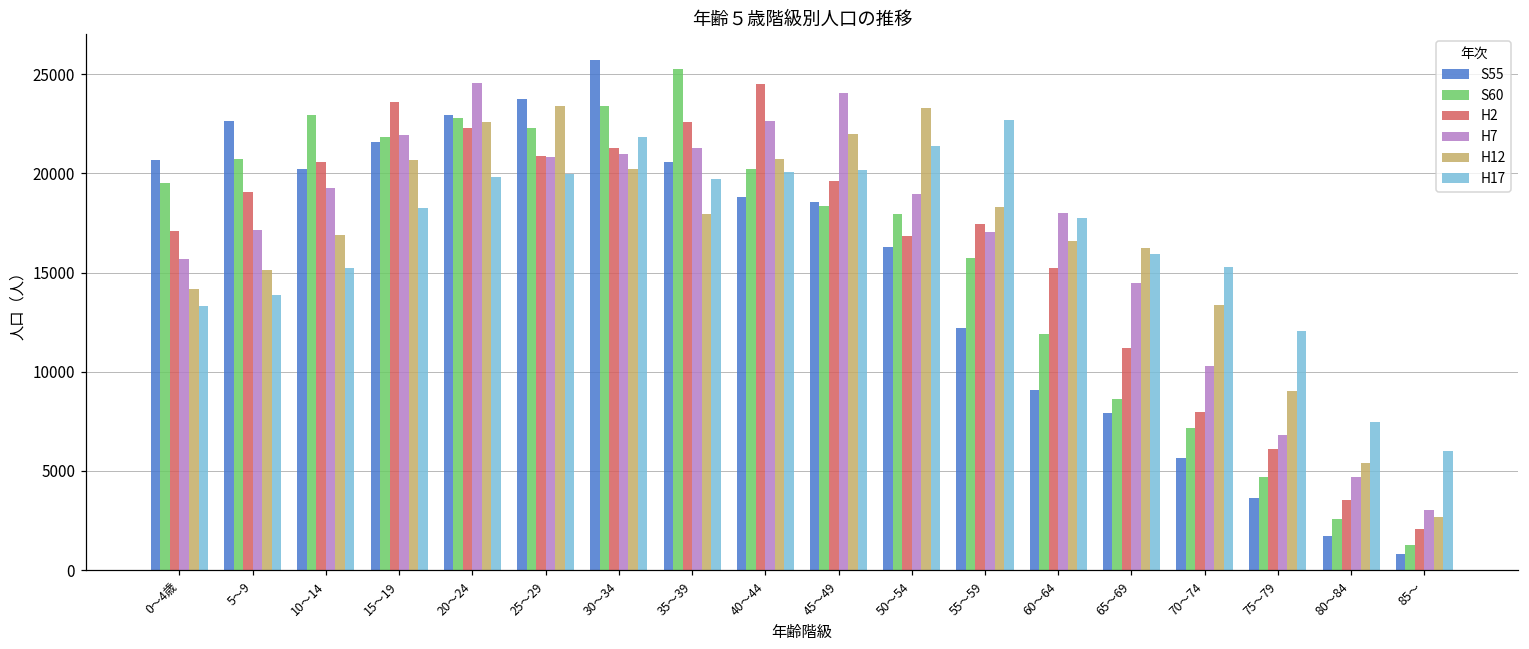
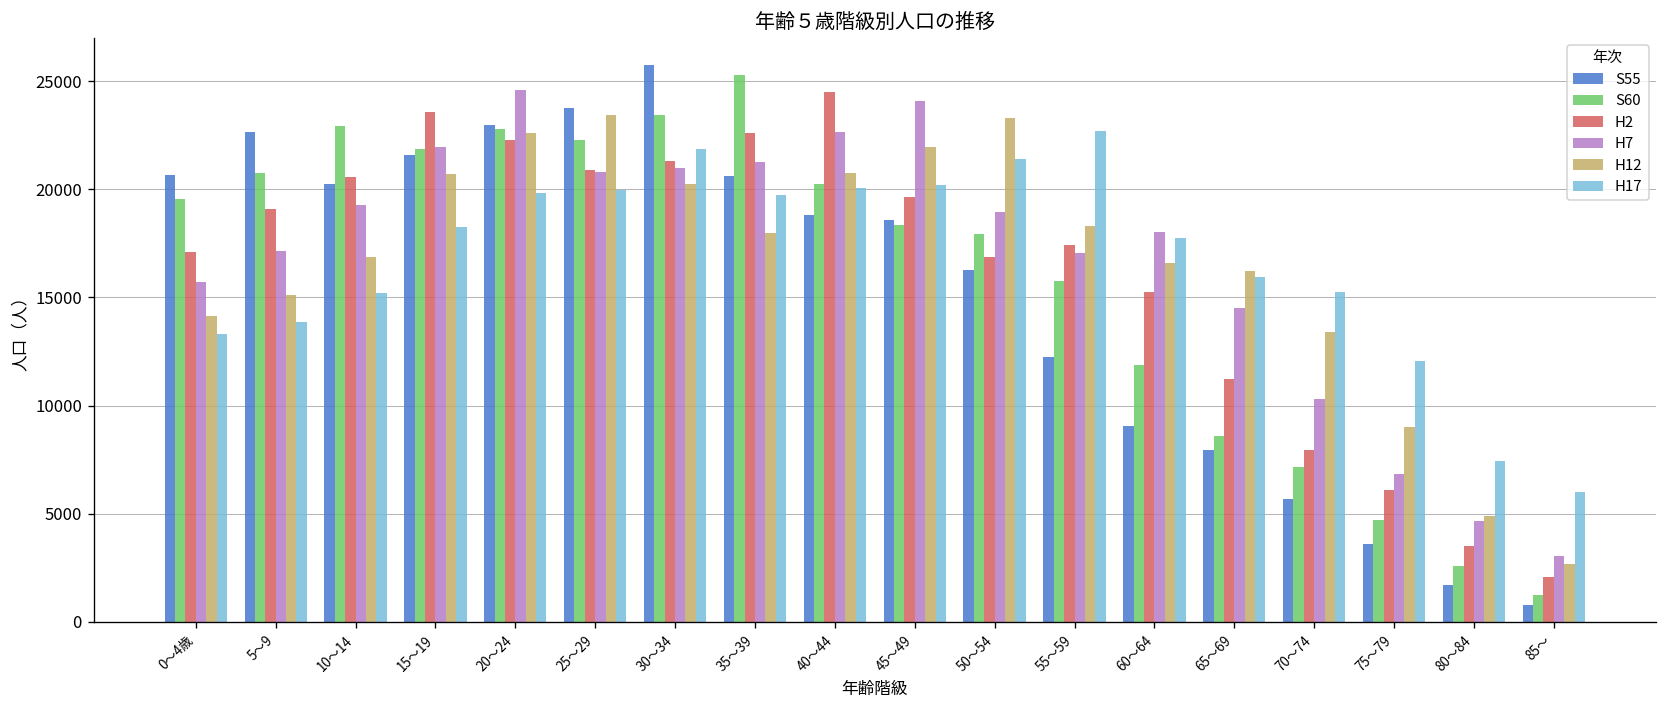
  {
    "S55": {
      "0～4歳": 20700,
      "5～9": 22700,
      "10～14": 20200,
      "15～19": 21600,
      "20～24": 23000,
      "25～29": 23700,
      "30～34": 25700,
      "35～39": 20600,
      "40～44": 18800,
      "45～49": 18600,
      "50～54": 16300,
      "55～59": 12200,
      "60～64": 9100,
      "65～69": 7900,
      "70～74": 5700,
      "75～79": 3600,
      "80～84": 1700,
      "85～": 800
    },
    "S60": {
      "0～4歳": 19500,
      "5～9": 20700,
      "10～14": 22900,
      "15～19": 21800,
      "20～24": 22800,
      "25～29": 22300,
      "30～34": 23400,
      "35～39": 25300,
      "40～44": 20300,
      "45～49": 18300,
      "50～54": 17900,
      "55～59": 15700,
      "60～64": 11900,
      "65～69": 8600,
      "70～74": 7200,
      "75～79": 4700,
      "80～84": 2600,
      "85～": 1300
    },
    "H2": {
      "0～4歳": 17100,
      "5～9": 19100,
      "10～14": 20600,
      "15～19": 23600,
      "20～24": 22300,
      "25～29": 20900,
      "30～34": 21300,
      "35～39": 22600,
      "40～44": 24500,
      "45～49": 19600,
      "50～54": 16900,
      "55～59": 17400,
      "60～64": 15200,
      "65～69": 11200,
      "70～74": 8000,
      "75～79": 6100,
      "80～84": 3500,
      "85～": 2100
    },
    "H7": {
      "0～4歳": 15700,
      "5～9": 17100,
      "10～14": 19300,
      "15～19": 21900,
      "20～24": 24600,
      "25～29": 20800,
      "30～34": 21000,
      "35～39": 21300,
      "40～44": 22700,
      "45～49": 24100,
      "50～54": 18900,
      "55～59": 17000,
      "60～64": 18000,
      "65～69": 14500,
      "70～74": 10300,
      "75～79": 6800,
      "80～84": 4700,
      "85～": 3100
    },
    "H12": {
      "0～4歳": 14200,
      "5～9": 15100,
      "10～14": 16900,
      "15～19": 20700,
      "20～24": 22600,
      "25～29": 23400,
      "30～34": 20200,
      "35～39": 18000,
      "40～44": 20700,
      "45～49": 22000,
      "50～54": 23300,
      "55～59": 18300,
      "60～64": 16600,
      "65～69": 16200,
      "70～74": 13400,
      "75～79": 9000,
-     "80～84": 5400,
+     "80～84": 4900,
      "85～": 2700
    },
    "H17": {
      "0～4歳": 13300,
      "5～9": 13900,
      "10～14": 15200,
      "15～19": 18200,
      "20～24": 19800,
      "25～29": 20000,
      "30～34": 21800,
      "35～39": 19700,
      "40～44": 20100,
      "45～49": 20200,
      "50～54": 21400,
      "55～59": 22700,
      "60～64": 17800,
      "65～69": 15900,
      "70～74": 15300,
      "75～79": 12100,
      "80～84": 7400,
      "85～": 6000
    }
  }
